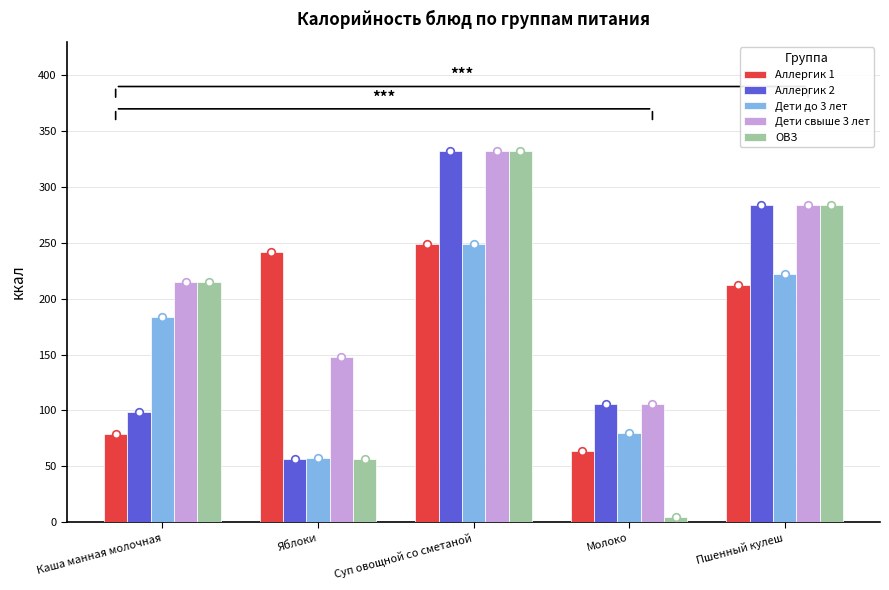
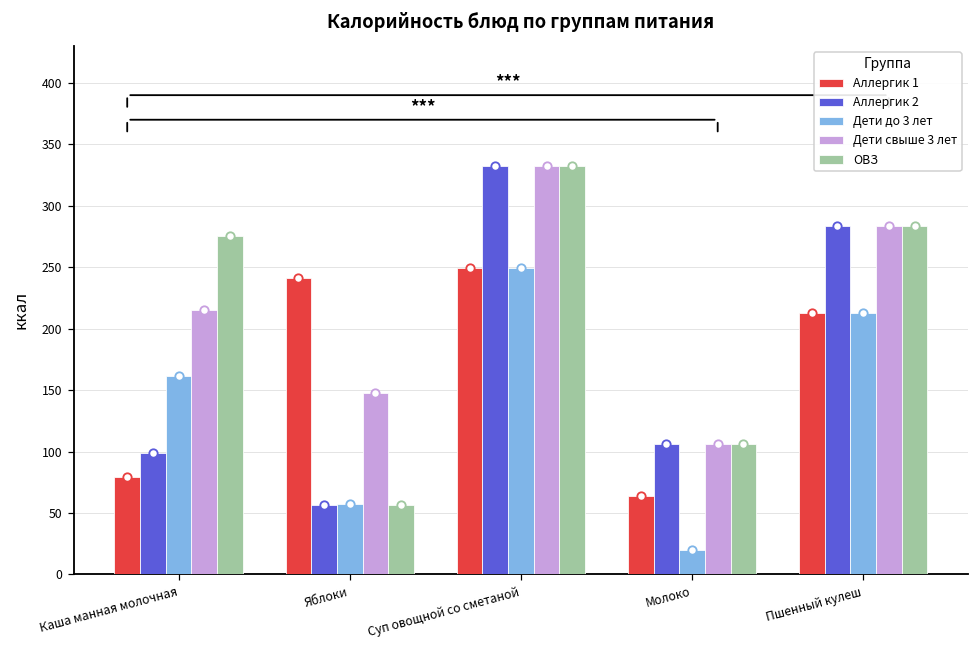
  {
    "Аллергик 1": {
      "Каша манная молочная": 79,
      "Яблоки": 242,
      "Суп овощной со сметаной": 249,
      "Молоко": 64,
      "Пшенный кулеш": 213
    },
    "Аллергик 2": {
      "Каша манная молочная": 99,
      "Яблоки": 56,
      "Суп овощной со сметаной": 332,
      "Молоко": 106,
      "Пшенный кулеш": 284
    },
    "Дети до 3 лет": {
-     "Каша манная молочная": 183,
+     "Каша манная молочная": 162,
      "Яблоки": 58,
      "Суп овощной со сметаной": 249,
-     "Молоко": 80,
-     "Пшенный кулеш": 222
+     "Молоко": 20,
+     "Пшенный кулеш": 213
    },
    "Дети свыше 3 лет": {
      "Каша манная молочная": 215,
      "Яблоки": 148,
      "Суп овощной со сметаной": 332,
      "Молоко": 106,
      "Пшенный кулеш": 284
    },
    "ОВЗ": {
-     "Каша манная молочная": 215,
+     "Каша манная молочная": 276,
      "Яблоки": 56,
      "Суп овощной со сметаной": 332,
-     "Молоко": 5,
+     "Молоко": 106,
      "Пшенный кулеш": 284
    }
  }
